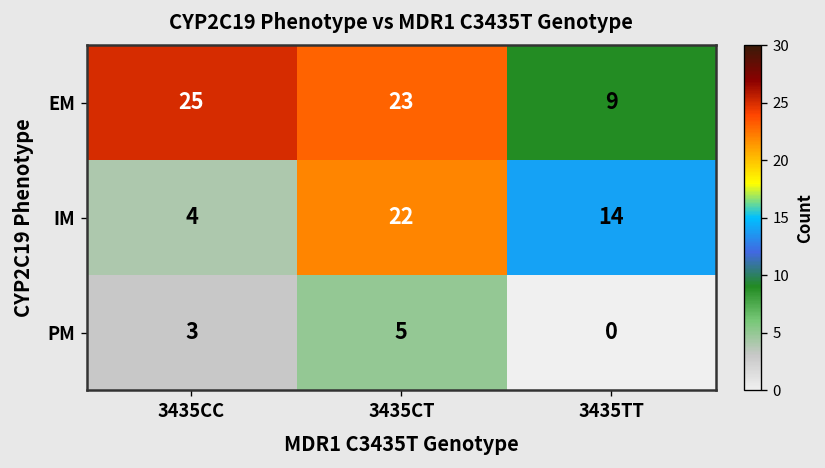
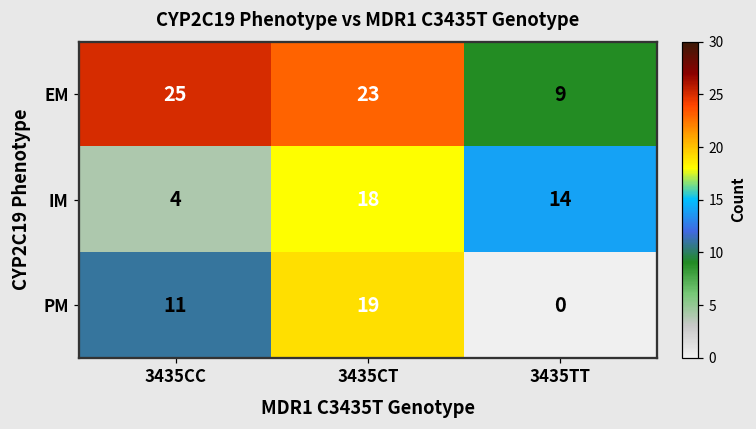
  {
    "EM": {
      "3435CC": 25,
      "3435CT": 23,
      "3435TT": 9
    },
    "IM": {
      "3435CC": 4,
-     "3435CT": 22,
+     "3435CT": 18,
      "3435TT": 14
    },
    "PM": {
-     "3435CC": 3,
-     "3435CT": 5,
+     "3435CC": 11,
+     "3435CT": 19,
      "3435TT": 0
    }
  }
